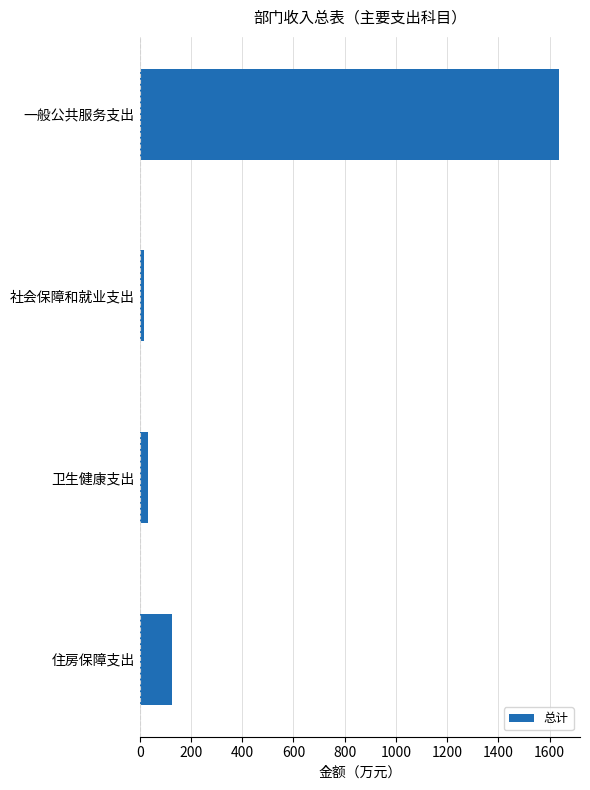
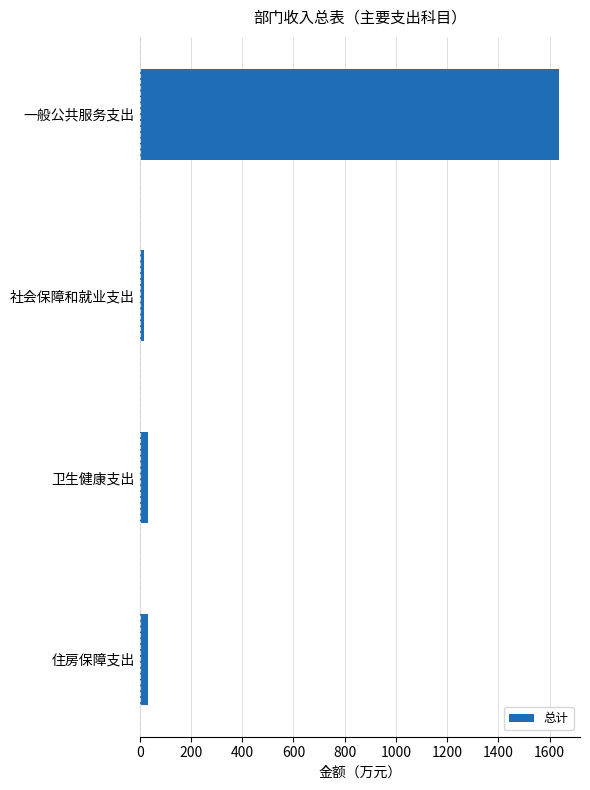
  {
    "一般公共服务支出": 1640,
    "社会保障和就业支出": 20,
    "卫生健康支出": 30,
-   "住房保障支出": 130
+   "住房保障支出": 30
  }
